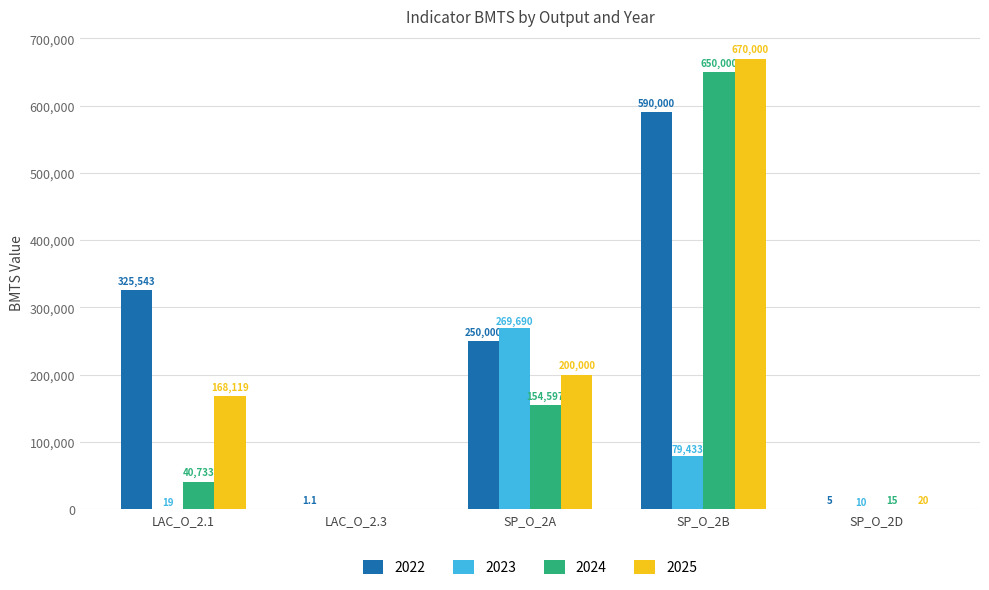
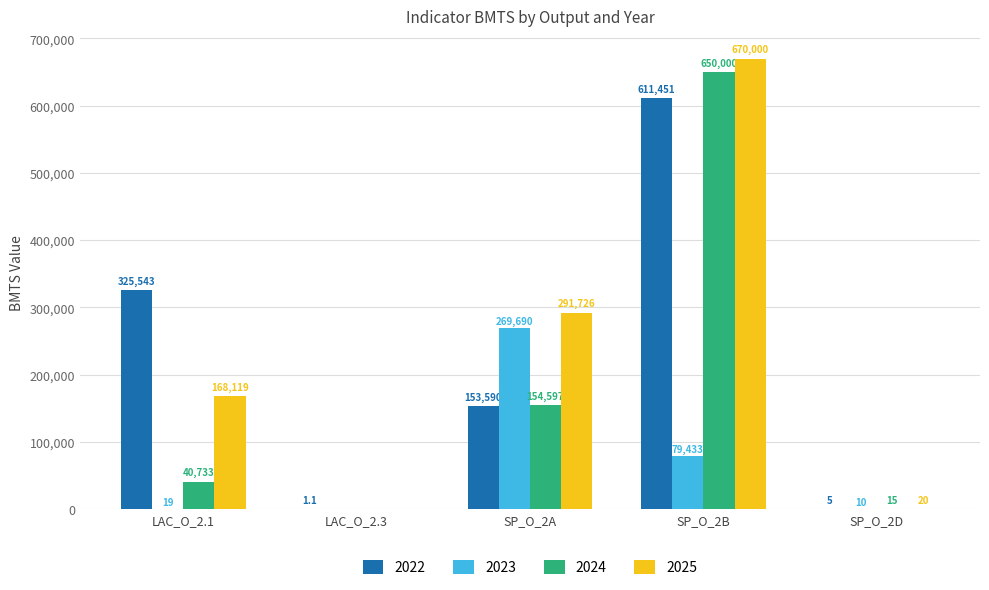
  {
    "2022": {
      "LAC_O_2.1": "325,543",
      "LAC_O_2.3": "1.1",
-     "SP_O_2A": "250,000",
-     "SP_O_2B": "590,000",
+     "SP_O_2A": "153,590",
+     "SP_O_2B": "611,451",
      "SP_O_2D": "5"
    },
    "2023": {
      "LAC_O_2.1": "19",
      "SP_O_2A": "269,690",
      "SP_O_2B": "79,433",
      "SP_O_2D": "10"
    },
    "2024": {
      "LAC_O_2.1": "40,733",
      "SP_O_2A": "154,597",
      "SP_O_2B": "650,000",
      "SP_O_2D": "15"
    },
    "2025": {
      "LAC_O_2.1": "168,119",
-     "SP_O_2A": "200,000",
+     "SP_O_2A": "291,726",
      "SP_O_2B": "670,000",
      "SP_O_2D": "20"
    }
  }
